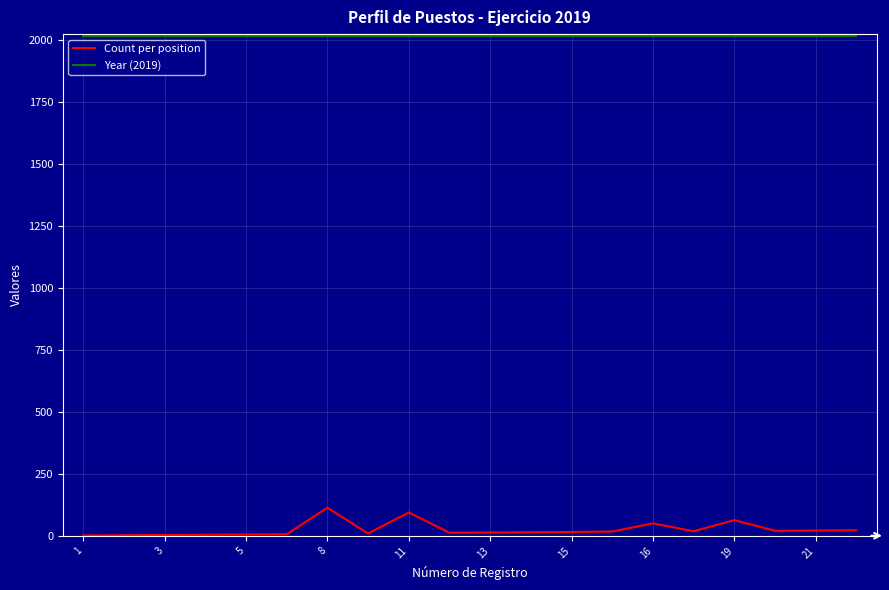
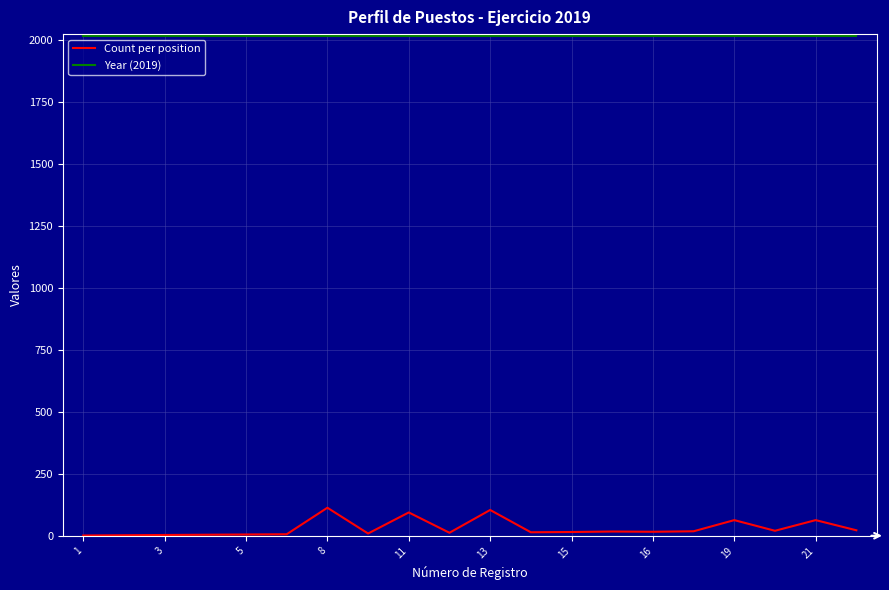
  {
    "Count per position": {
      "1": 0,
      "3": 0,
      "5": 10,
      "8": 110,
      "11": 90,
-     "13": 10,
+     "13": 100,
      "15": 20,
-     "16": 50,
+     "16": 20,
      "19": 60,
-     "21": 20
+     "21": 60
    },
    "Year (2019)": {
      "1": 2020,
      "3": 2020,
      "5": 2020,
      "8": 2020,
      "11": 2020,
      "13": 2020,
      "15": 2020,
      "16": 2020,
      "19": 2020,
      "21": 2020
    }
  }
